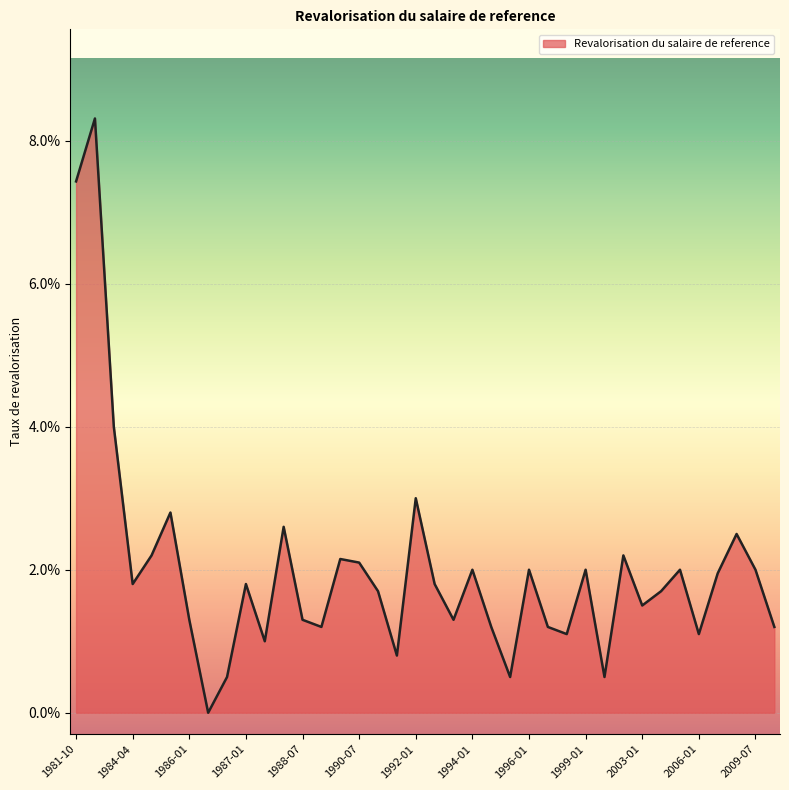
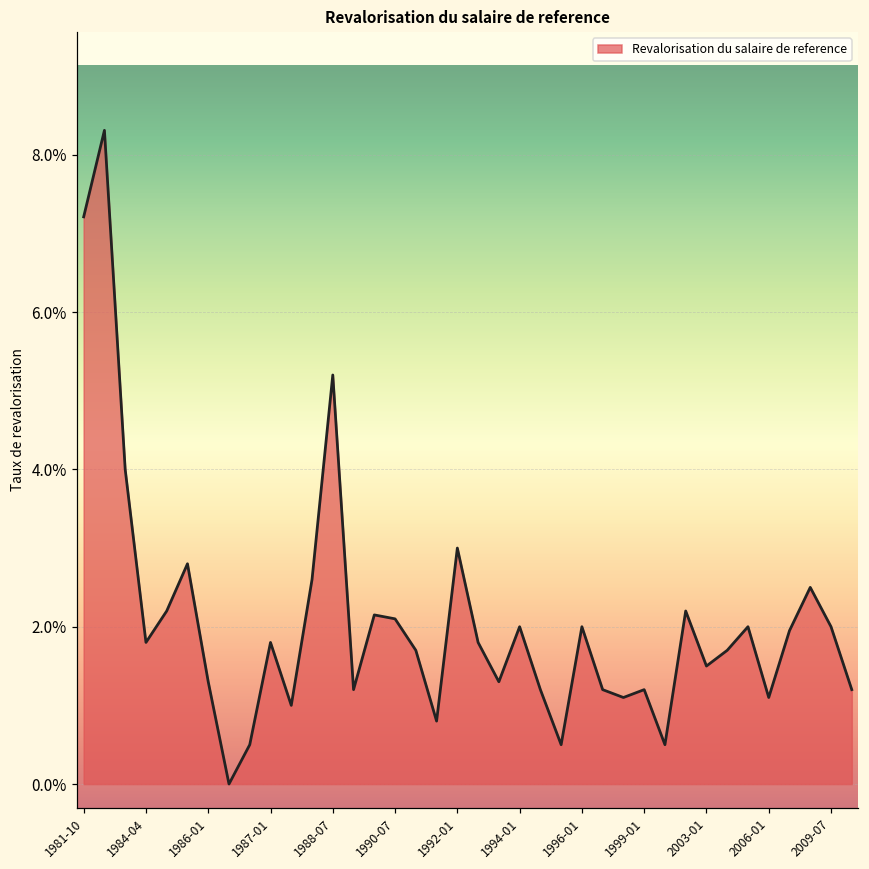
  {
-   "1981-10": "7.4%",
+   "1981-10": "7.2%",
    "1984-04": "1.8%",
    "1986-01": "1.3%",
    "1987-01": "1.8%",
-   "1988-07": "1.3%",
+   "1988-07": "5.2%",
    "1990-07": "2.1%",
    "1992-01": "3.0%",
    "1994-01": "2.0%",
    "1996-01": "2.0%",
-   "1999-01": "2.0%",
+   "1999-01": "1.2%",
    "2003-01": "1.5%",
    "2006-01": "1.1%",
    "2009-07": "2.0%"
  }
